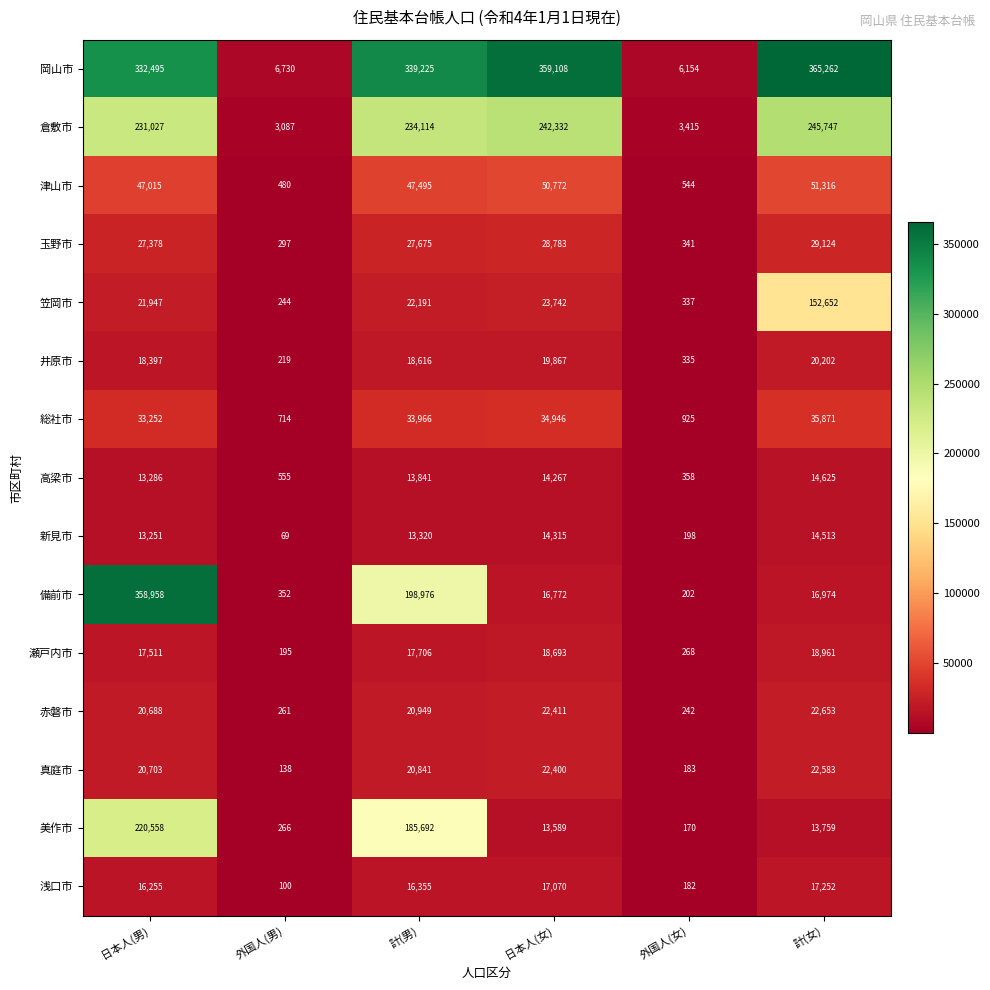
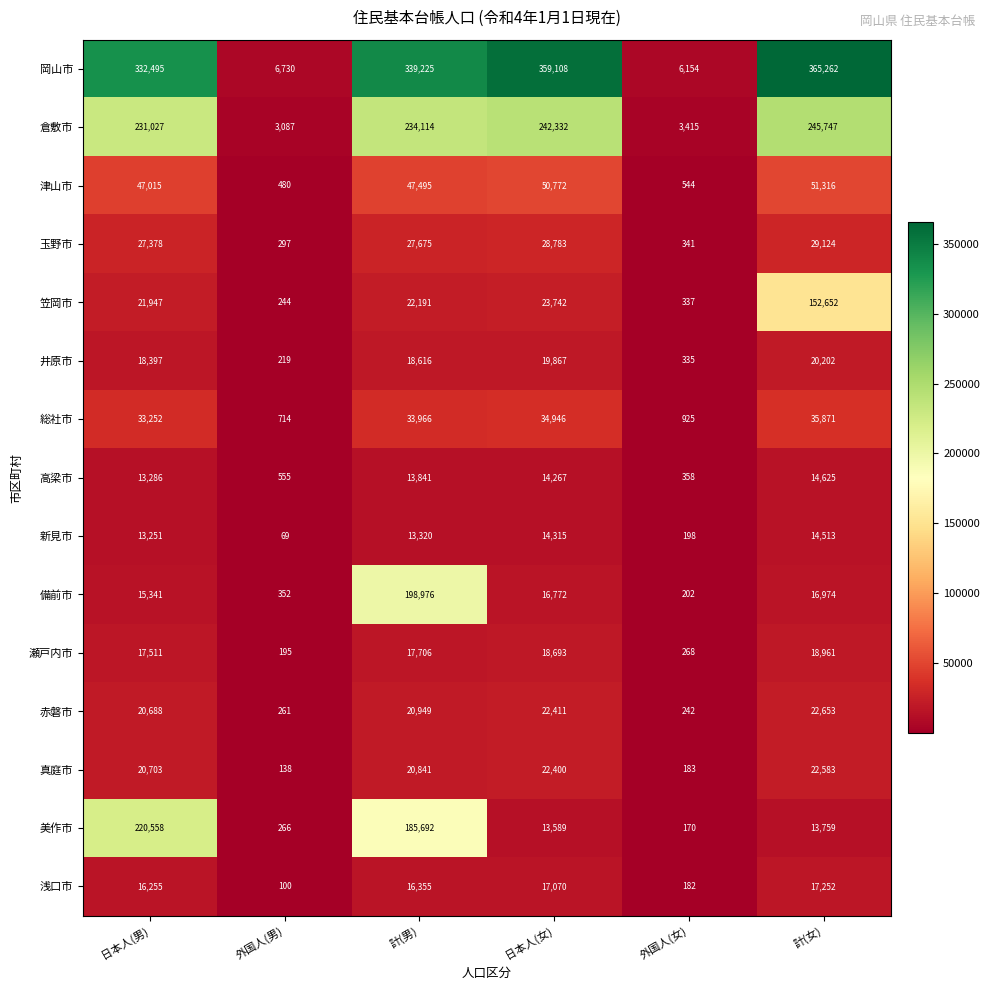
  {
    "岡山市": {
      "日本人(男)": "332,495",
      "外国人(男)": "6,730",
      "計(男)": "339,225",
      "日本人(女)": "359,108",
      "外国人(女)": "6,154",
      "計(女)": "365,262"
    },
    "倉敷市": {
      "日本人(男)": "231,027",
      "外国人(男)": "3,087",
      "計(男)": "234,114",
      "日本人(女)": "242,332",
      "外国人(女)": "3,415",
      "計(女)": "245,747"
    },
    "津山市": {
      "日本人(男)": "47,015",
      "外国人(男)": "480",
      "計(男)": "47,495",
      "日本人(女)": "50,772",
      "外国人(女)": "544",
      "計(女)": "51,316"
    },
    "玉野市": {
      "日本人(男)": "27,378",
      "外国人(男)": "297",
      "計(男)": "27,675",
      "日本人(女)": "28,783",
      "外国人(女)": "341",
      "計(女)": "29,124"
    },
    "笠岡市": {
      "日本人(男)": "21,947",
      "外国人(男)": "244",
      "計(男)": "22,191",
      "日本人(女)": "23,742",
      "外国人(女)": "337",
      "計(女)": "152,652"
    },
    "井原市": {
      "日本人(男)": "18,397",
      "外国人(男)": "219",
      "計(男)": "18,616",
      "日本人(女)": "19,867",
      "外国人(女)": "335",
      "計(女)": "20,202"
    },
    "総社市": {
      "日本人(男)": "33,252",
      "外国人(男)": "714",
      "計(男)": "33,966",
      "日本人(女)": "34,946",
      "外国人(女)": "925",
      "計(女)": "35,871"
    },
    "高梁市": {
      "日本人(男)": "13,286",
      "外国人(男)": "555",
      "計(男)": "13,841",
      "日本人(女)": "14,267",
      "外国人(女)": "358",
      "計(女)": "14,625"
    },
    "新見市": {
      "日本人(男)": "13,251",
      "外国人(男)": "69",
      "計(男)": "13,320",
      "日本人(女)": "14,315",
      "外国人(女)": "198",
      "計(女)": "14,513"
    },
    "備前市": {
-     "日本人(男)": "358,958",
+     "日本人(男)": "15,341",
      "外国人(男)": "352",
      "計(男)": "198,976",
      "日本人(女)": "16,772",
      "外国人(女)": "202",
      "計(女)": "16,974"
    },
    "瀬戸内市": {
      "日本人(男)": "17,511",
      "外国人(男)": "195",
      "計(男)": "17,706",
      "日本人(女)": "18,693",
      "外国人(女)": "268",
      "計(女)": "18,961"
    },
    "赤磐市": {
      "日本人(男)": "20,688",
      "外国人(男)": "261",
      "計(男)": "20,949",
      "日本人(女)": "22,411",
      "外国人(女)": "242",
      "計(女)": "22,653"
    },
    "真庭市": {
      "日本人(男)": "20,703",
      "外国人(男)": "138",
      "計(男)": "20,841",
      "日本人(女)": "22,400",
      "外国人(女)": "183",
      "計(女)": "22,583"
    },
    "美作市": {
      "日本人(男)": "220,558",
      "外国人(男)": "266",
      "計(男)": "185,692",
      "日本人(女)": "13,589",
      "外国人(女)": "170",
      "計(女)": "13,759"
    },
    "浅口市": {
      "日本人(男)": "16,255",
      "外国人(男)": "100",
      "計(男)": "16,355",
      "日本人(女)": "17,070",
      "外国人(女)": "182",
      "計(女)": "17,252"
    }
  }
